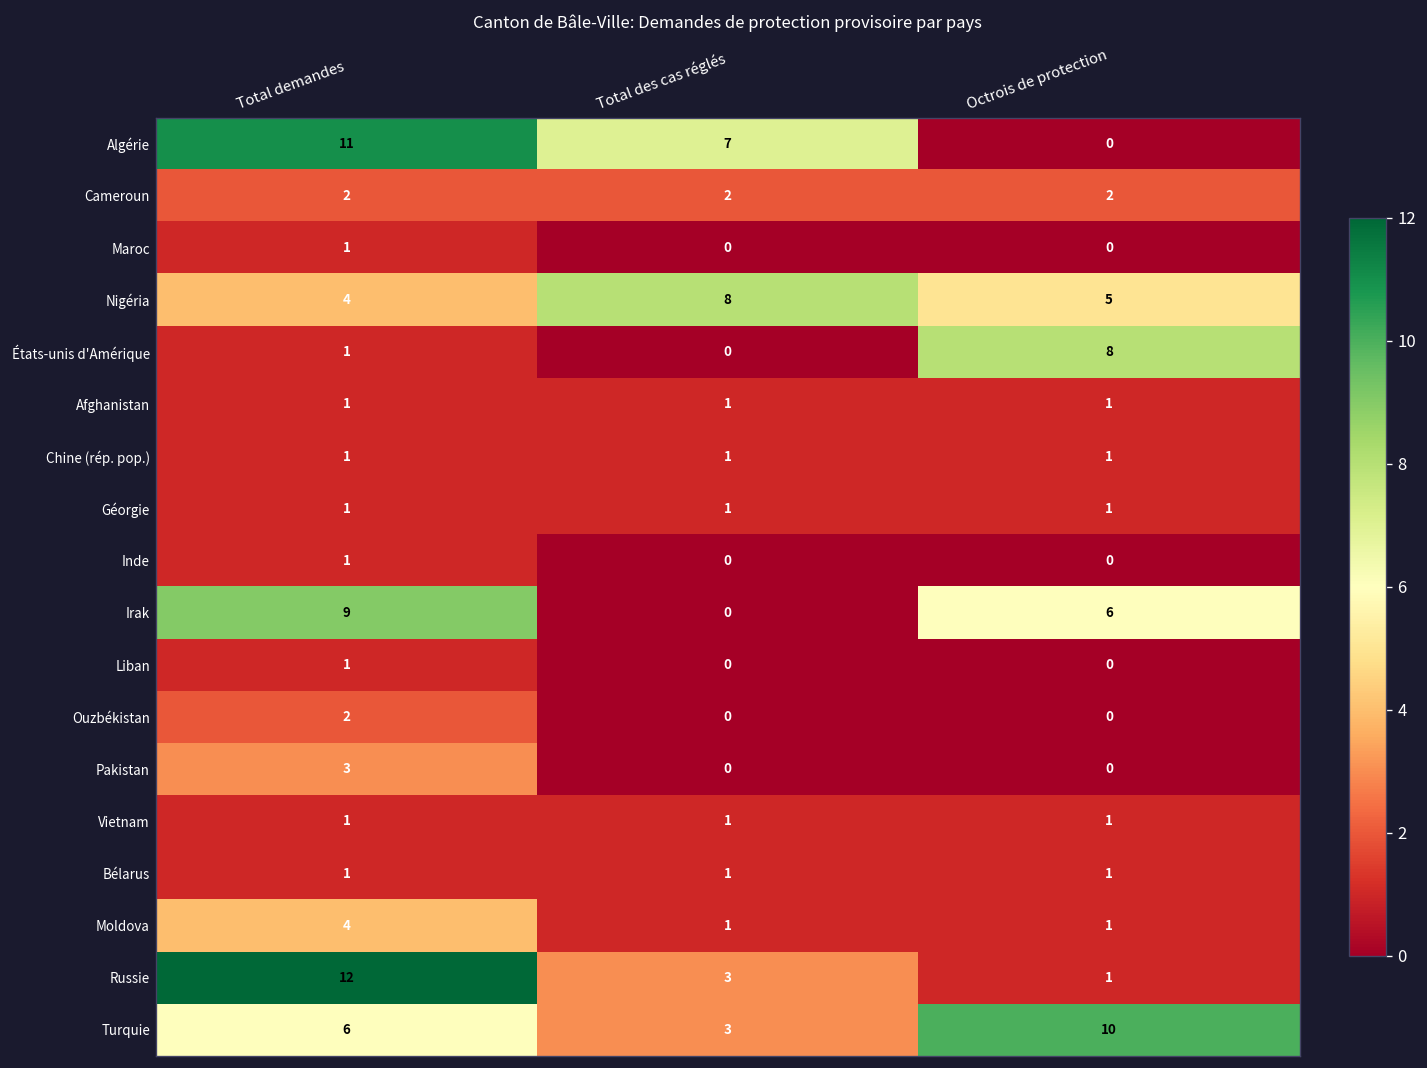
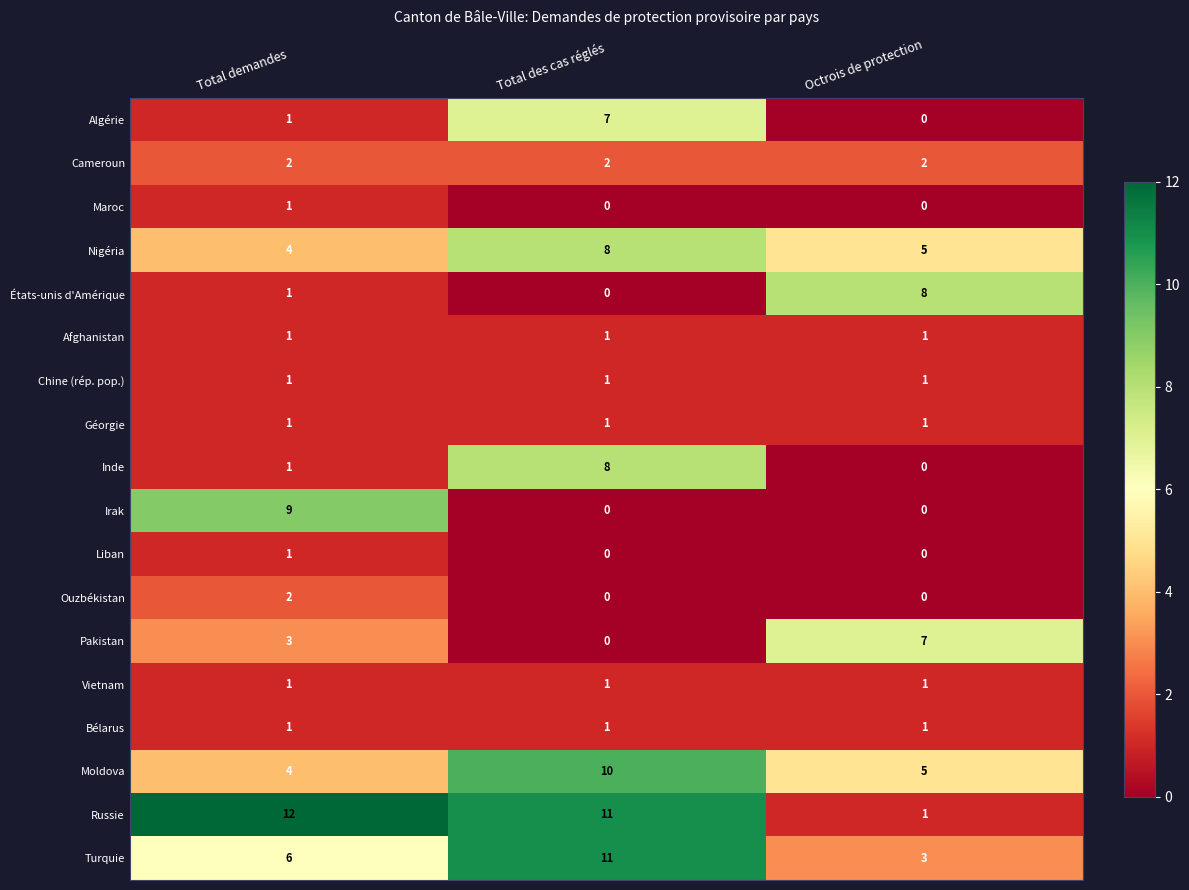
  {
    "Algérie": {
-     "Total demandes": 11,
+     "Total demandes": 1,
      "Total des cas réglés": 7,
      "Octrois de protection": 0
    },
    "Cameroun": {
      "Total demandes": 2,
      "Total des cas réglés": 2,
      "Octrois de protection": 2
    },
    "Maroc": {
      "Total demandes": 1,
      "Total des cas réglés": 0,
      "Octrois de protection": 0
    },
    "Nigéria": {
      "Total demandes": 4,
      "Total des cas réglés": 8,
      "Octrois de protection": 5
    },
    "États-unis d'Amérique": {
      "Total demandes": 1,
      "Total des cas réglés": 0,
      "Octrois de protection": 8
    },
    "Afghanistan": {
      "Total demandes": 1,
      "Total des cas réglés": 1,
      "Octrois de protection": 1
    },
    "Chine (rép. pop.)": {
      "Total demandes": 1,
      "Total des cas réglés": 1,
      "Octrois de protection": 1
    },
    "Géorgie": {
      "Total demandes": 1,
      "Total des cas réglés": 1,
      "Octrois de protection": 1
    },
    "Inde": {
      "Total demandes": 1,
-     "Total des cas réglés": 0,
+     "Total des cas réglés": 8,
      "Octrois de protection": 0
    },
    "Irak": {
      "Total demandes": 9,
      "Total des cas réglés": 0,
-     "Octrois de protection": 6
+     "Octrois de protection": 0
    },
    "Liban": {
      "Total demandes": 1,
      "Total des cas réglés": 0,
      "Octrois de protection": 0
    },
    "Ouzbékistan": {
      "Total demandes": 2,
      "Total des cas réglés": 0,
      "Octrois de protection": 0
    },
    "Pakistan": {
      "Total demandes": 3,
      "Total des cas réglés": 0,
-     "Octrois de protection": 0
+     "Octrois de protection": 7
    },
    "Vietnam": {
      "Total demandes": 1,
      "Total des cas réglés": 1,
      "Octrois de protection": 1
    },
    "Bélarus": {
      "Total demandes": 1,
      "Total des cas réglés": 1,
      "Octrois de protection": 1
    },
    "Moldova": {
      "Total demandes": 4,
-     "Total des cas réglés": 1,
-     "Octrois de protection": 1
+     "Total des cas réglés": 10,
+     "Octrois de protection": 5
    },
    "Russie": {
      "Total demandes": 12,
-     "Total des cas réglés": 3,
+     "Total des cas réglés": 11,
      "Octrois de protection": 1
    },
    "Turquie": {
      "Total demandes": 6,
-     "Total des cas réglés": 3,
-     "Octrois de protection": 10
+     "Total des cas réglés": 11,
+     "Octrois de protection": 3
    }
  }
